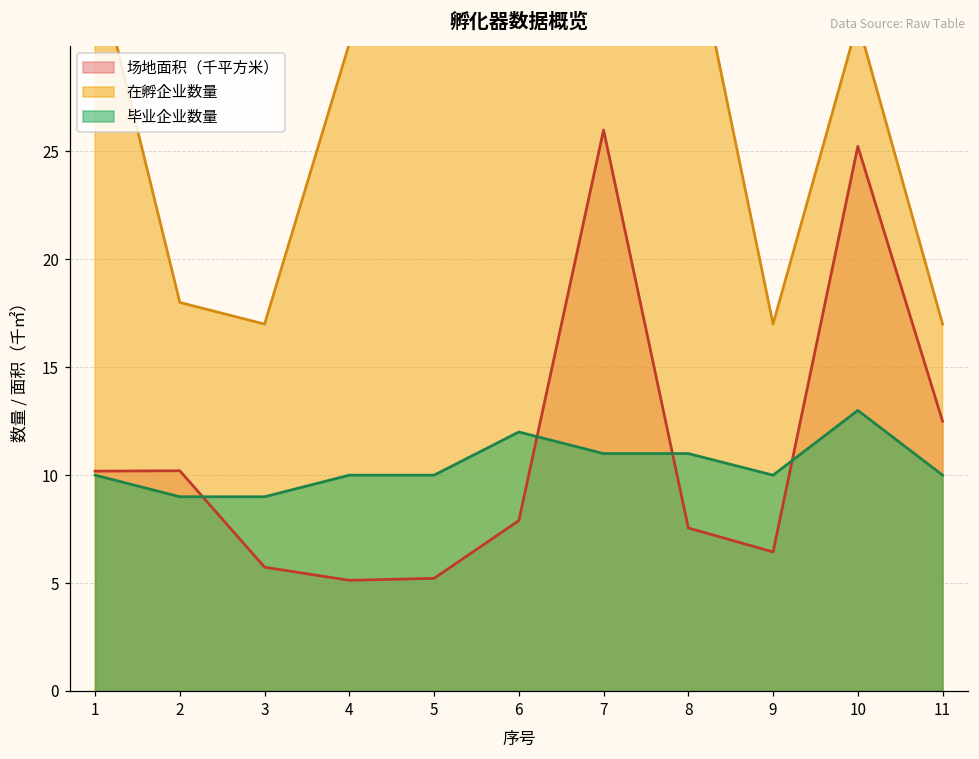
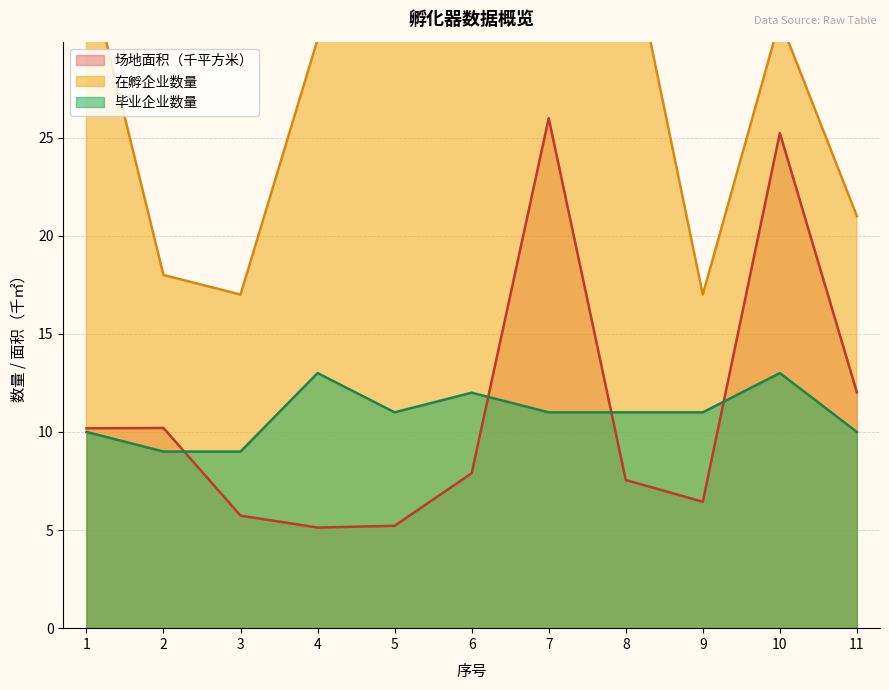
  {
    "场地面积（千平方米）": {
      "1": 10.2,
      "2": 10.2,
      "3": 5.7,
      "4": 5.1,
      "5": 5.2,
      "6": 7.9,
      "7": 26.0,
      "8": 7.6,
      "9": 6.4,
      "10": 25.2,
-     "11": 12.5
+     "11": 12.0
    },
    "在孵企业数量": {
      "2": 18,
      "3": 17,
      "9": 17,
-     "11": 17
+     "11": 21
    },
    "毕业企业数量": {
      "1": 10,
      "2": 9,
      "3": 9,
-     "4": 10,
-     "5": 10,
+     "4": 13,
+     "5": 11,
      "6": 12,
      "7": 11,
      "8": 11,
-     "9": 10,
+     "9": 11,
      "10": 13,
      "11": 10
    }
  }
